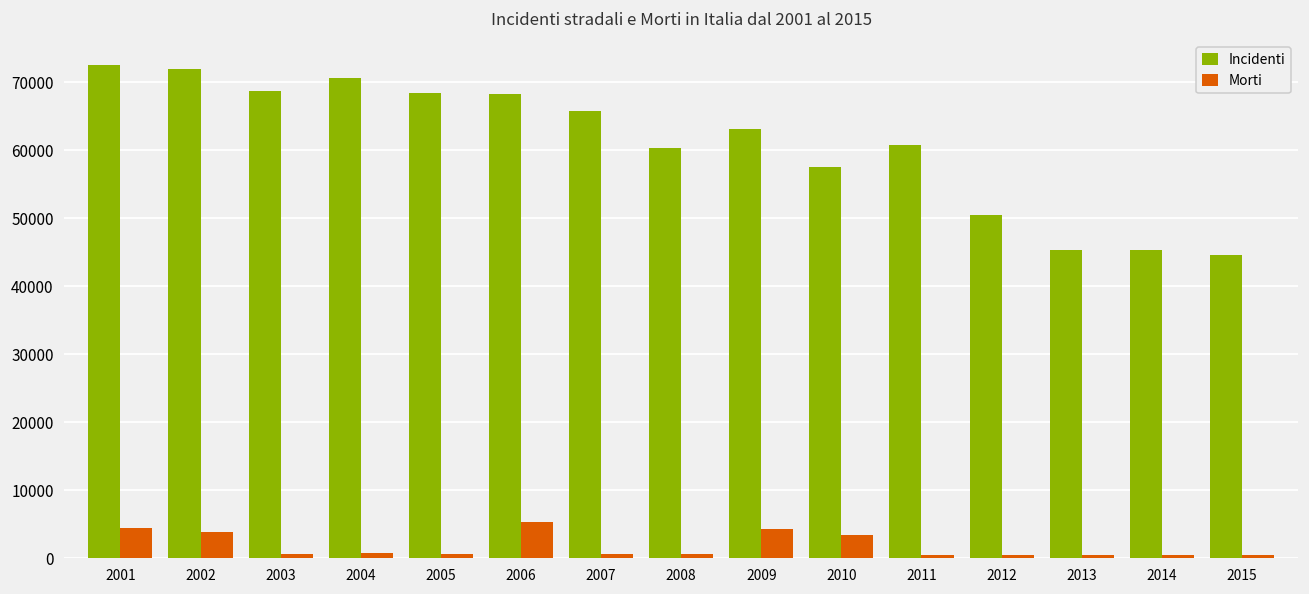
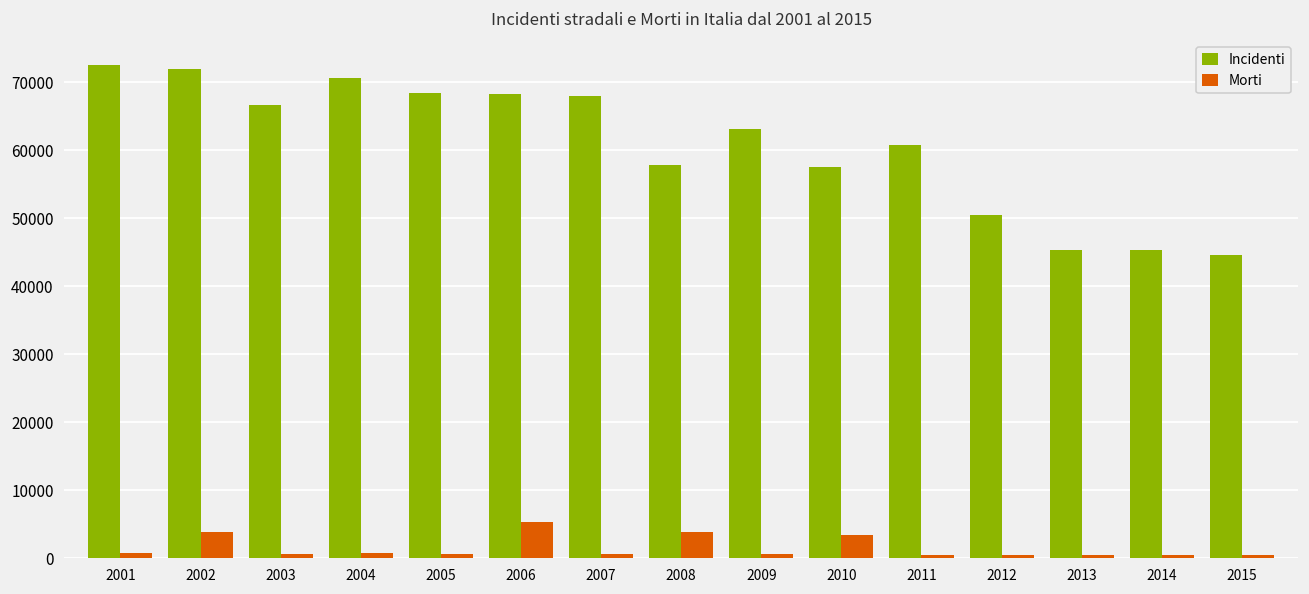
  {
    "Incidenti": {
      "2001": 73000,
      "2002": 72000,
-     "2003": 69000,
+     "2003": 67000,
      "2004": 71000,
      "2005": 68000,
      "2006": 68000,
-     "2007": 66000,
-     "2008": 60000,
+     "2007": 68000,
+     "2008": 58000,
      "2009": 63000,
      "2010": 58000,
      "2011": 61000,
      "2012": 50000,
      "2013": 45000,
      "2014": 45000,
      "2015": 45000
    },
    "Morti": {
-     "2001": 4000,
+     "2001": 1000,
      "2002": 4000,
      "2003": 1000,
      "2004": 1000,
      "2005": 1000,
      "2006": 5000,
      "2007": 1000,
-     "2008": 1000,
-     "2009": 4000,
+     "2008": 4000,
+     "2009": 1000,
      "2010": 3000,
      "2011": 0,
      "2012": 0,
      "2015": 0
    }
  }
